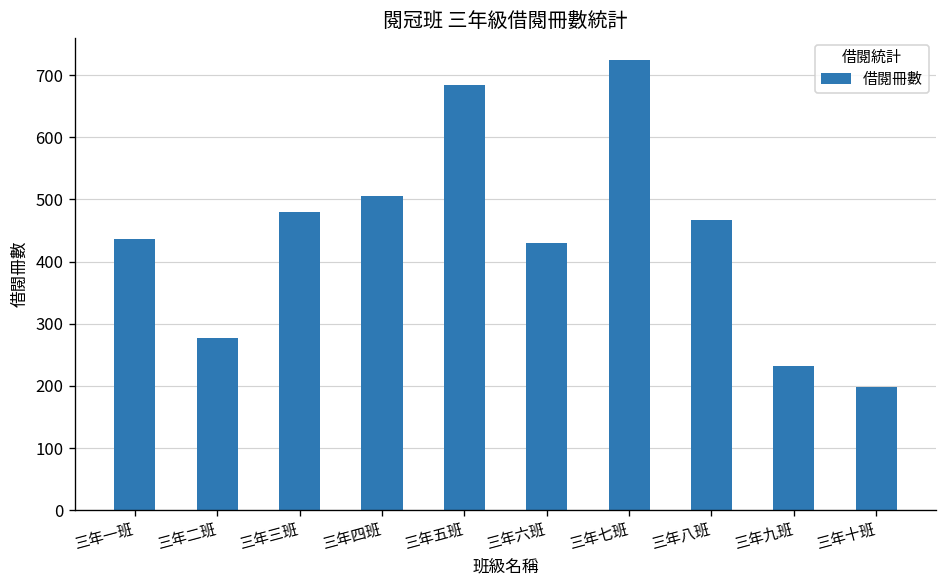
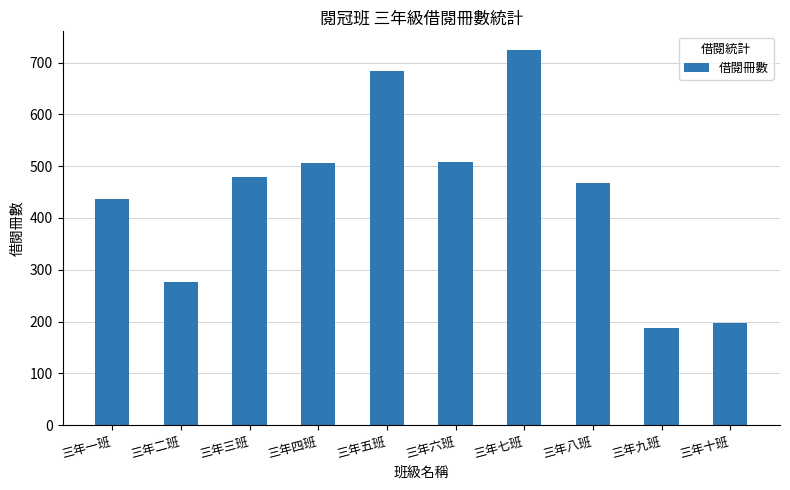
  {
    "三年一班": 440,
    "三年二班": 280,
    "三年三班": 480,
    "三年四班": 510,
    "三年五班": 680,
-   "三年六班": 430,
+   "三年六班": 510,
    "三年七班": 720,
    "三年八班": 470,
-   "三年九班": 230,
+   "三年九班": 190,
    "三年十班": 200
  }
